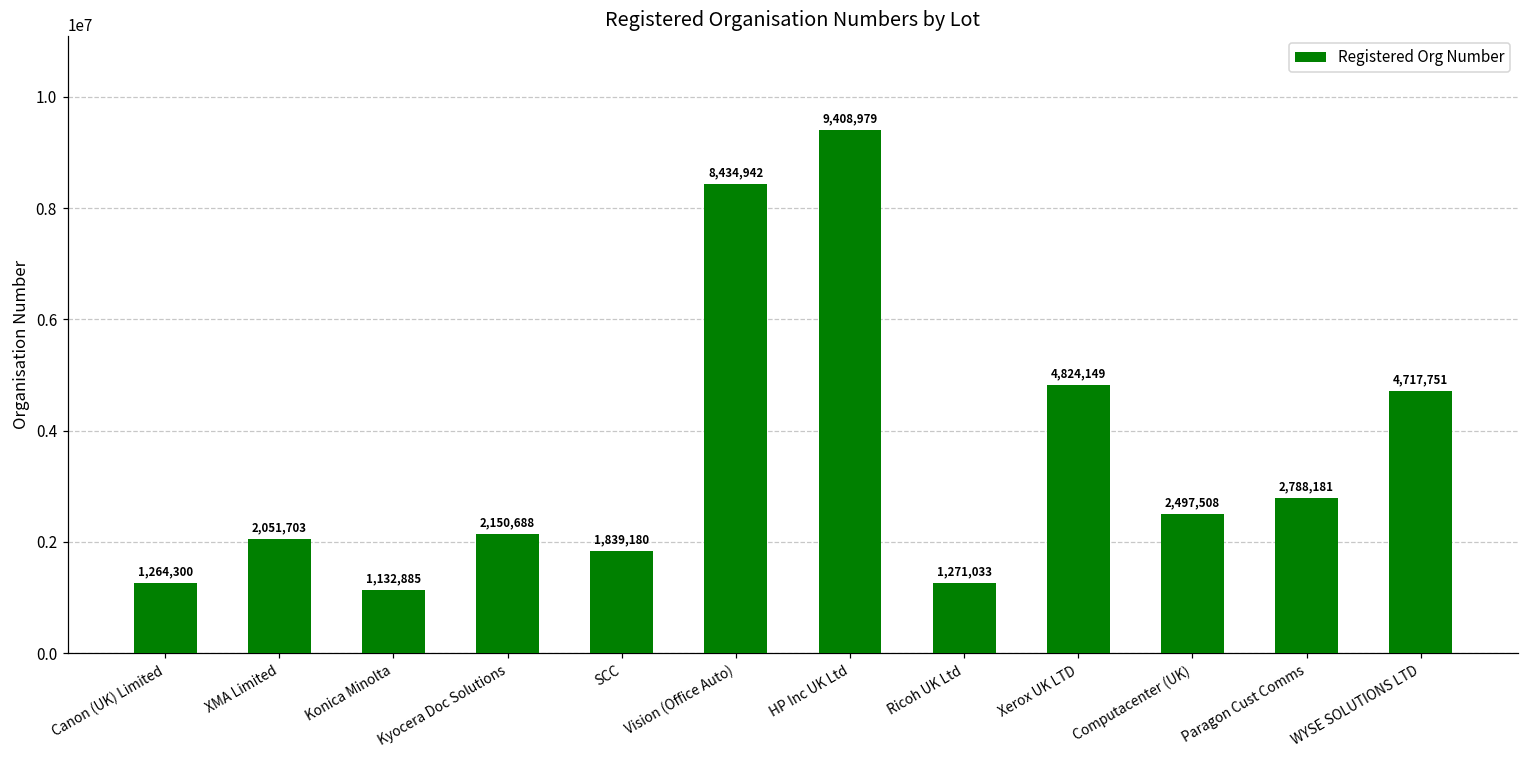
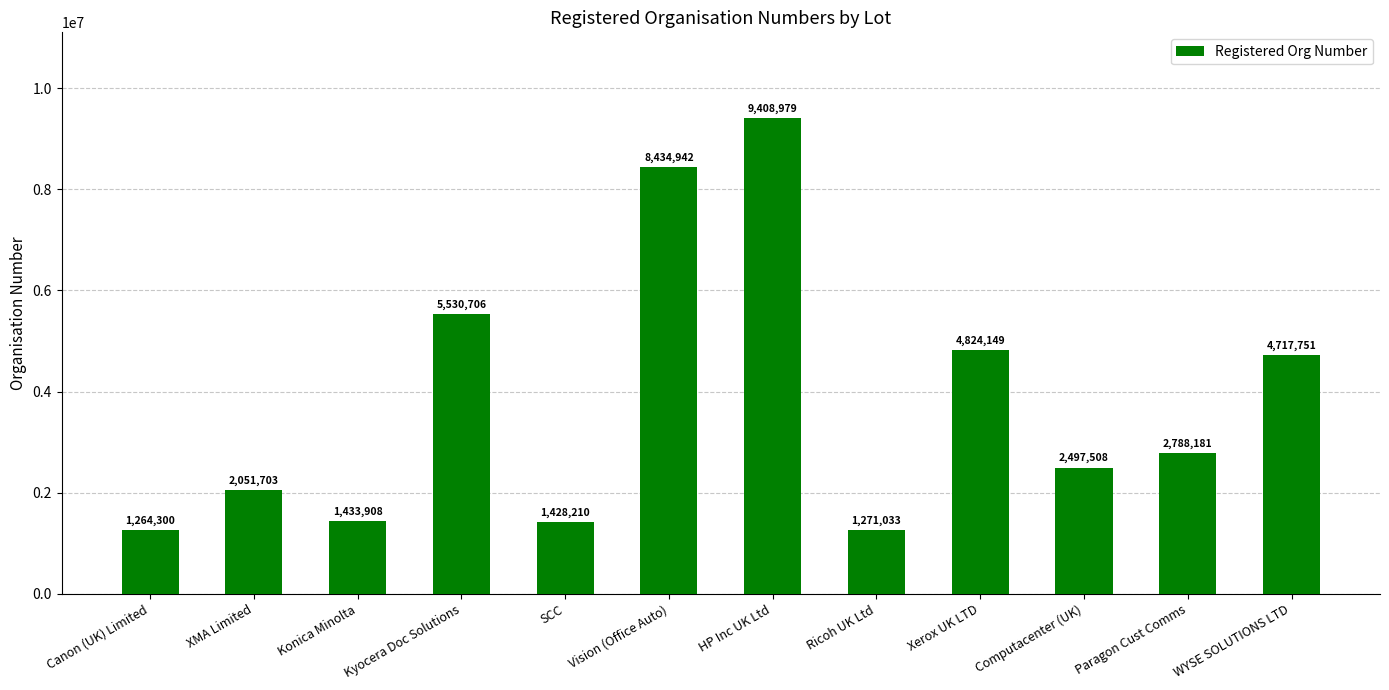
  {
    "Canon (UK) Limited": "1,264,300",
    "XMA Limited": "2,051,703",
-   "Konica Minolta": "1,132,885",
-   "Kyocera Doc Solutions": "2,150,688",
-   "SCC": "1,839,180",
+   "Konica Minolta": "1,433,908",
+   "Kyocera Doc Solutions": "5,530,706",
+   "SCC": "1,428,210",
    "Vision (Office Auto)": "8,434,942",
    "HP Inc UK Ltd": "9,408,979",
    "Ricoh UK Ltd": "1,271,033",
    "Xerox UK LTD": "4,824,149",
    "Computacenter (UK)": "2,497,508",
    "Paragon Cust Comms": "2,788,181",
    "WYSE SOLUTIONS LTD": "4,717,751"
  }
